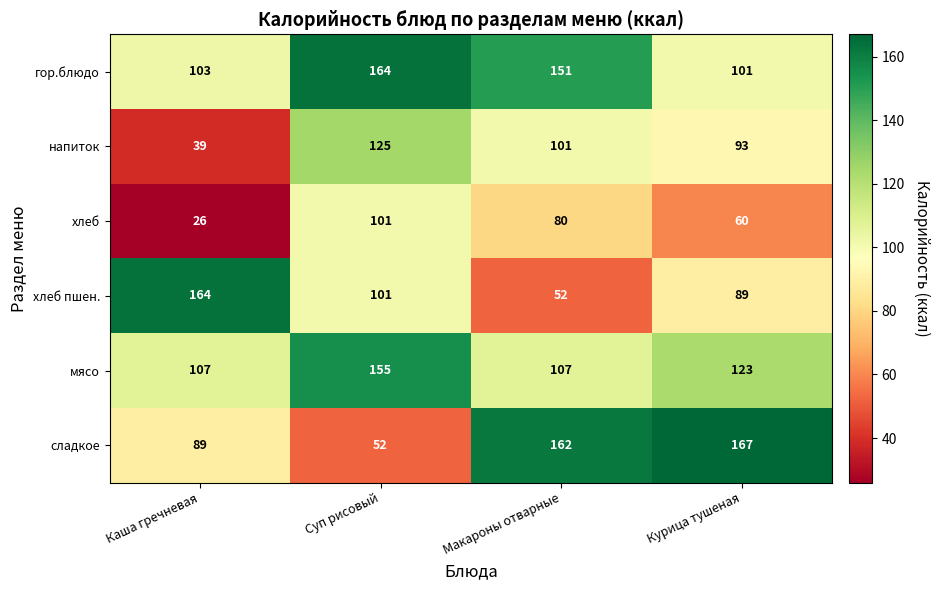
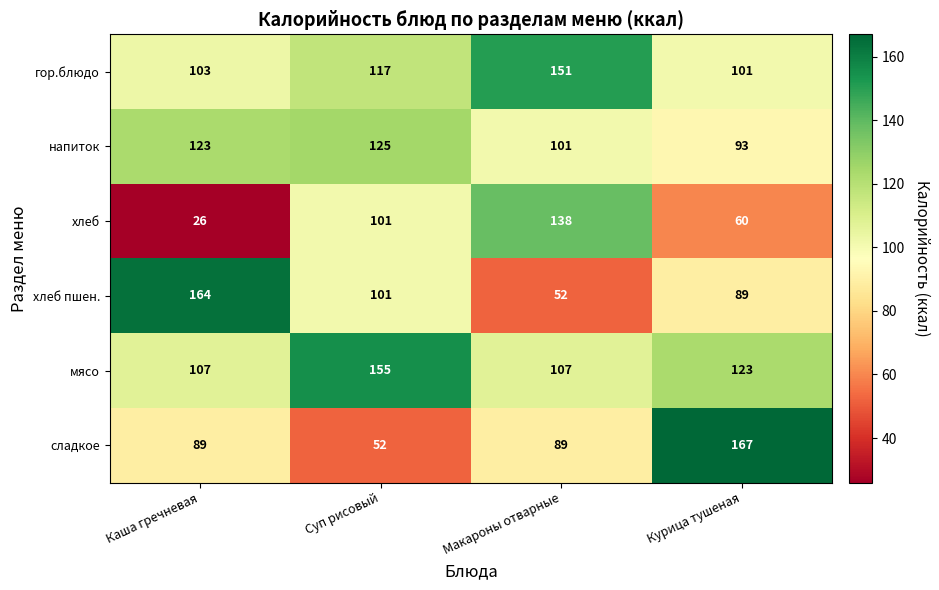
  {
    "гор.блюдо": {
      "Каша гречневая": 103,
-     "Суп рисовый": 164,
+     "Суп рисовый": 117,
      "Макароны отварные": 151,
      "Курица тушеная": 101
    },
    "напиток": {
-     "Каша гречневая": 39,
+     "Каша гречневая": 123,
      "Суп рисовый": 125,
      "Макароны отварные": 101,
      "Курица тушеная": 93
    },
    "хлеб": {
      "Каша гречневая": 26,
      "Суп рисовый": 101,
-     "Макароны отварные": 80,
+     "Макароны отварные": 138,
      "Курица тушеная": 60
    },
    "хлеб пшен.": {
      "Каша гречневая": 164,
      "Суп рисовый": 101,
      "Макароны отварные": 52,
      "Курица тушеная": 89
    },
    "мясо": {
      "Каша гречневая": 107,
      "Суп рисовый": 155,
      "Макароны отварные": 107,
      "Курица тушеная": 123
    },
    "сладкое": {
      "Каша гречневая": 89,
      "Суп рисовый": 52,
-     "Макароны отварные": 162,
+     "Макароны отварные": 89,
      "Курица тушеная": 167
    }
  }
